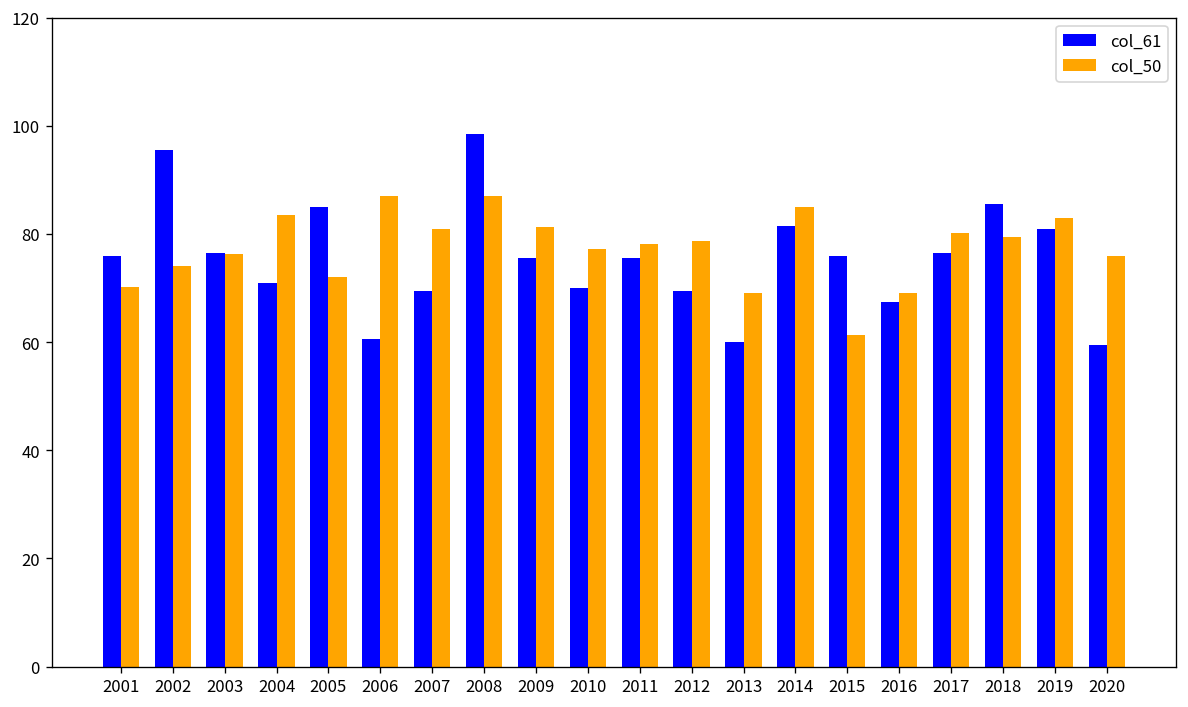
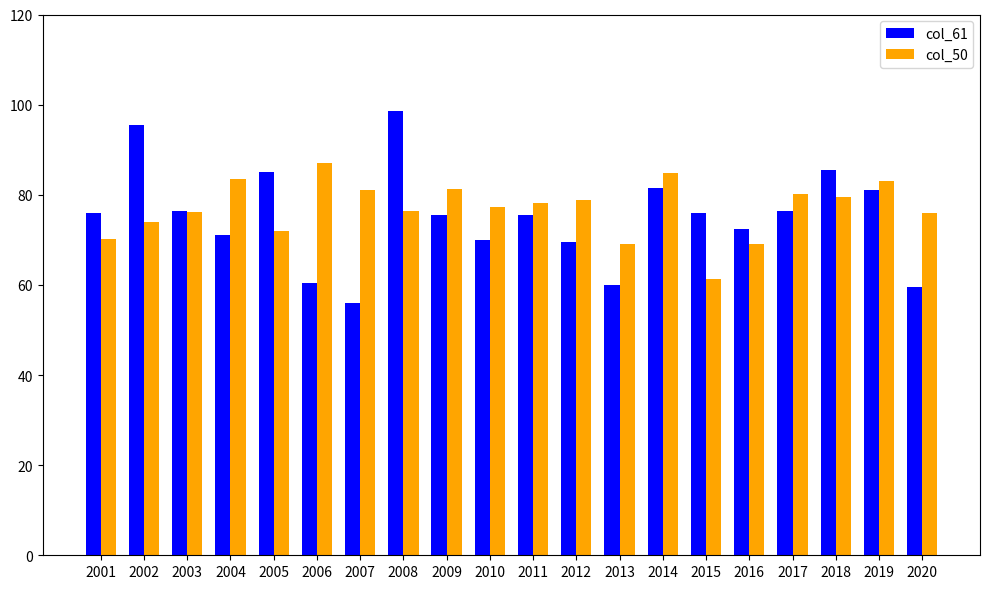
  {
    "col_61": {
      "2001": 76,
      "2002": 96,
      "2003": 77,
      "2004": 71,
      "2005": 85,
      "2006": 61,
-     "2007": 70,
+     "2007": 56,
      "2008": 99,
      "2009": 76,
      "2010": 70,
      "2011": 76,
      "2012": 70,
      "2013": 60,
      "2014": 82,
      "2015": 76,
-     "2016": 68,
+     "2016": 73,
      "2017": 77,
      "2018": 86,
      "2019": 81,
      "2020": 60
    },
    "col_50": {
      "2001": 70,
      "2002": 74,
      "2003": 76,
      "2004": 84,
      "2005": 72,
      "2006": 87,
      "2007": 81,
-     "2008": 87,
+     "2008": 77,
      "2009": 81,
      "2010": 77,
      "2011": 78,
      "2012": 79,
      "2013": 69,
      "2014": 85,
      "2015": 61,
      "2016": 69,
      "2017": 80,
      "2018": 80,
      "2019": 83,
      "2020": 76
    }
  }
